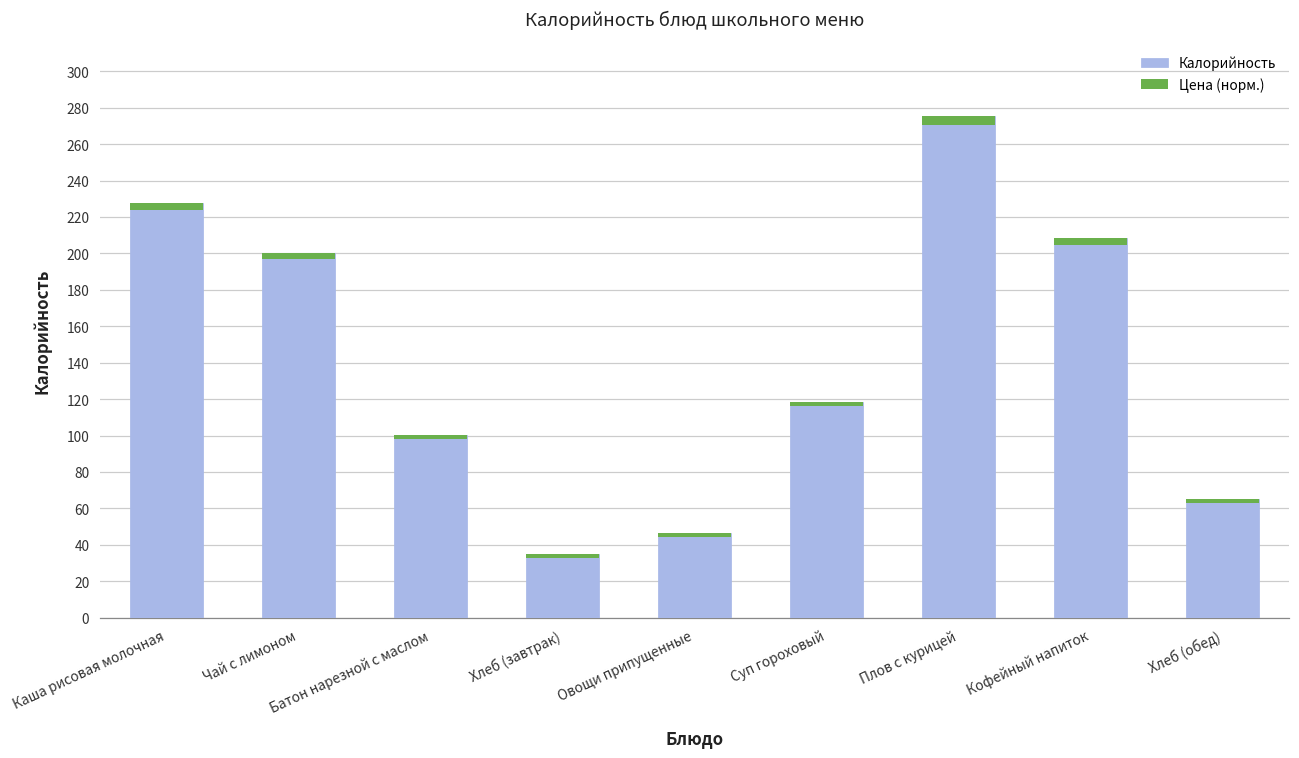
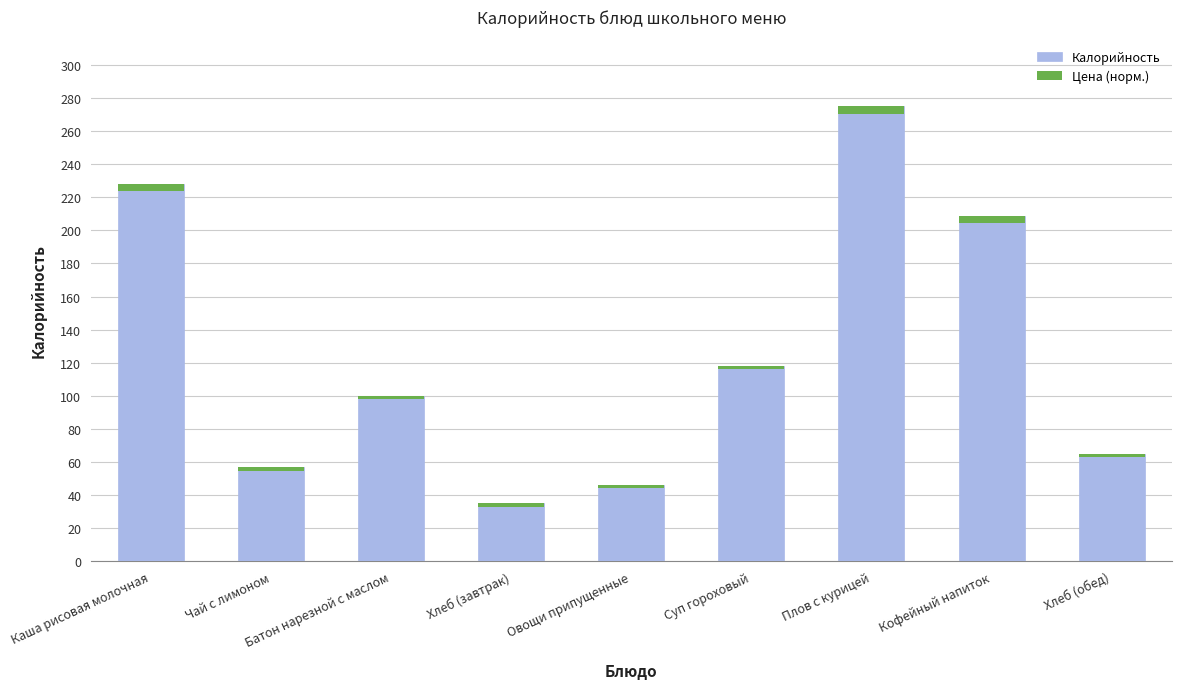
  {
    "Калорийность": {
      "Каша рисовая молочная": 228,
-     "Чай с лимоном": 201,
+     "Чай с лимоном": 57,
      "Батон нарезной с маслом": 100,
      "Хлеб (завтрак)": 35,
      "Овощи припущенные": 46,
      "Суп гороховый": 118,
      "Плов с курицей": 275,
      "Кофейный напиток": 208,
      "Хлеб (обед)": 65
    }
  }
